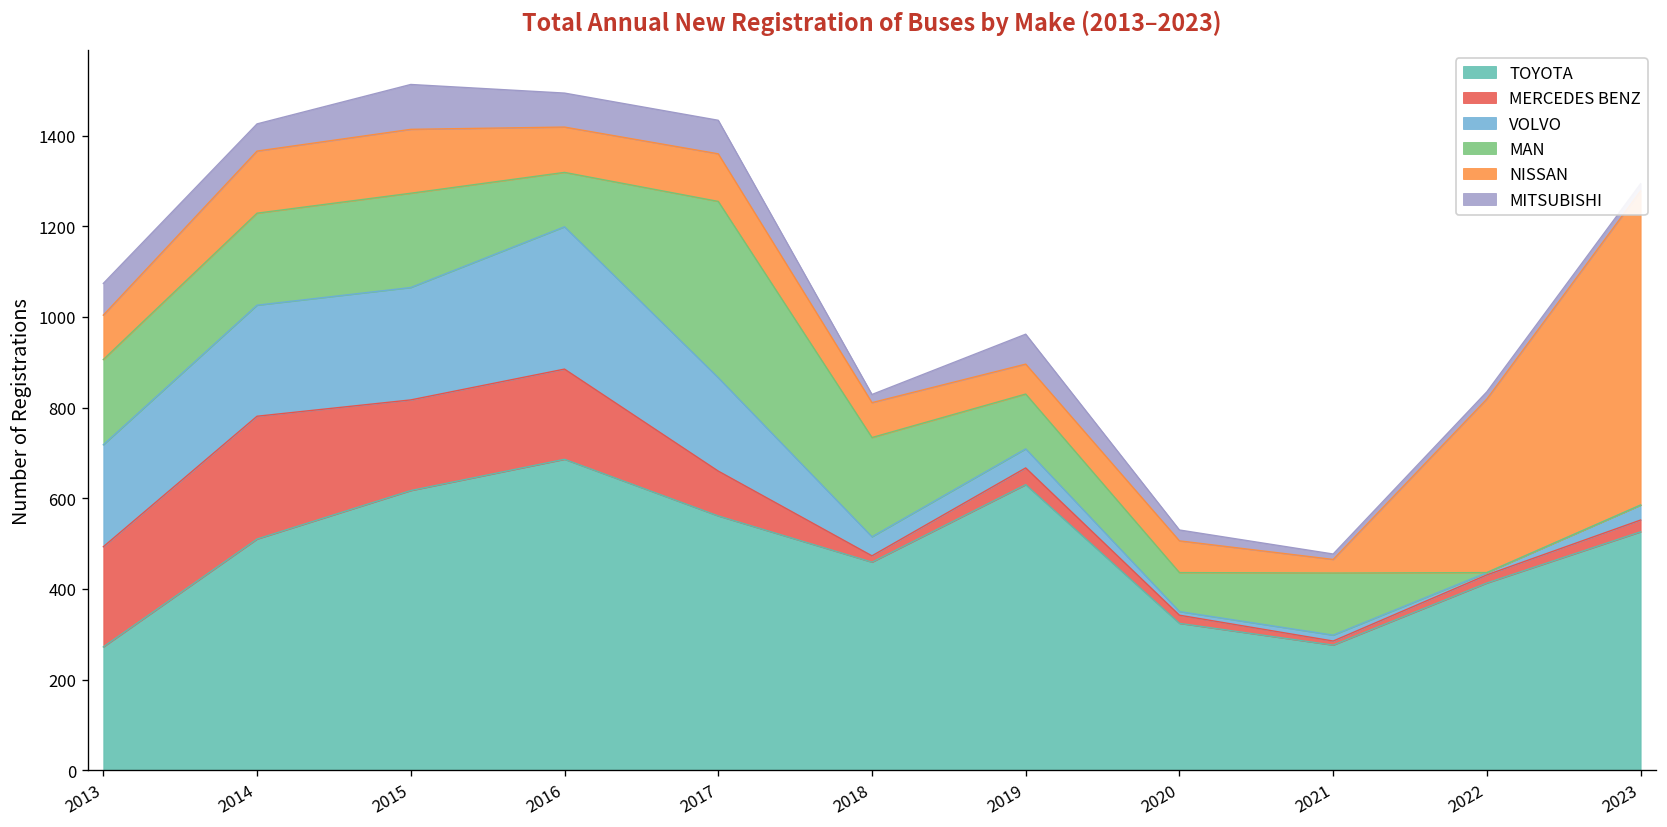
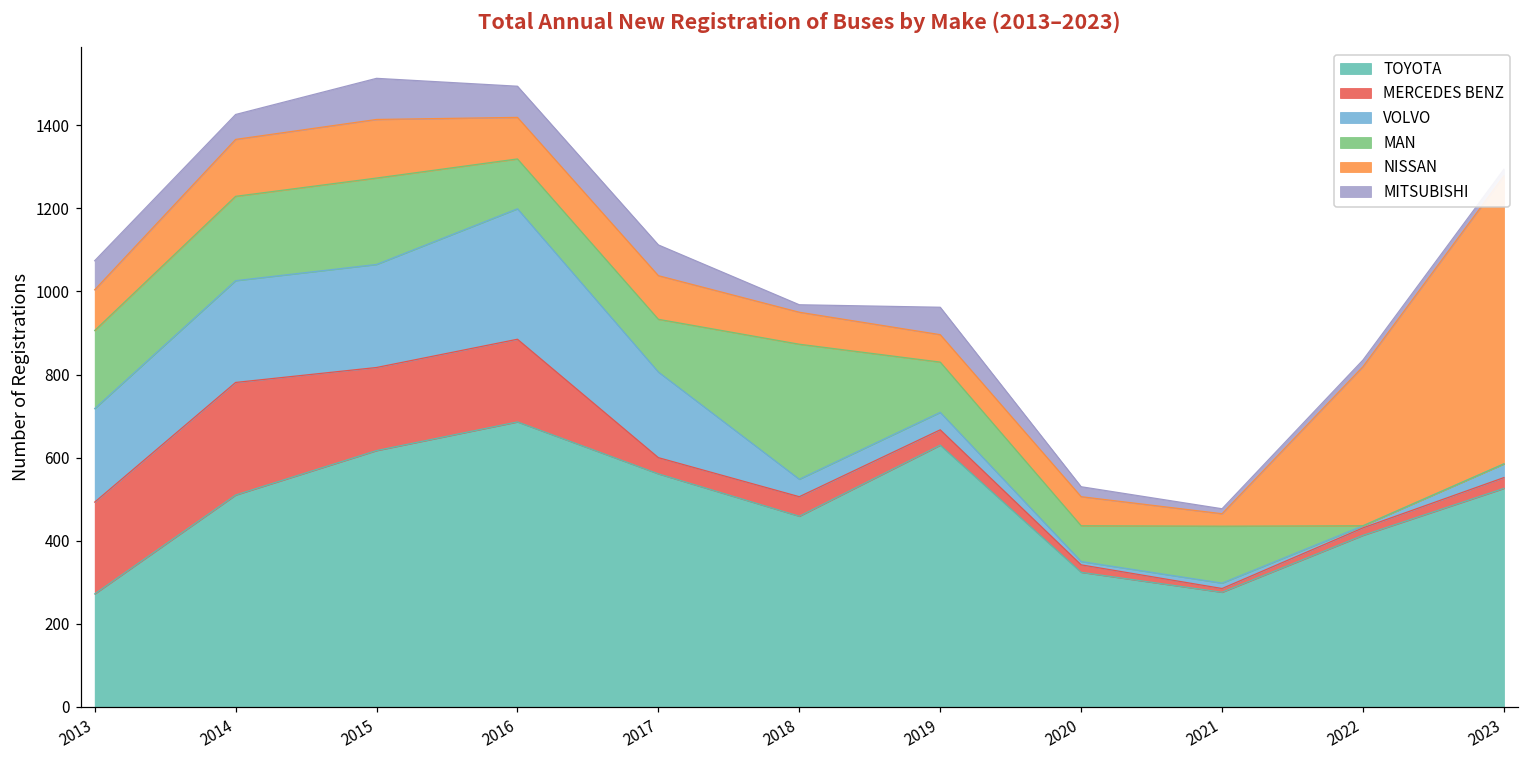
  {
    "MERCEDES BENZ": {
      "2013": 220,
      "2014": 270,
      "2015": 200,
      "2016": 200,
-     "2017": 100,
-     "2018": 10,
+     "2017": 40,
+     "2018": 50,
      "2019": 40,
      "2020": 20,
      "2021": 10,
      "2023": 30
    },
    "MAN": {
      "2013": 190,
      "2014": 200,
      "2015": 210,
      "2016": 120,
-     "2017": 390,
-     "2018": 220,
+     "2017": 130,
+     "2018": 330,
      "2019": 120,
      "2020": 90,
      "2021": 140
    },
    "NISSAN": {
      "2013": 100,
      "2014": 140,
      "2015": 140,
      "2016": 100,
      "2017": 110,
      "2018": 80,
      "2019": 70,
      "2020": 70,
      "2021": 30,
      "2022": 380
    }
  }
